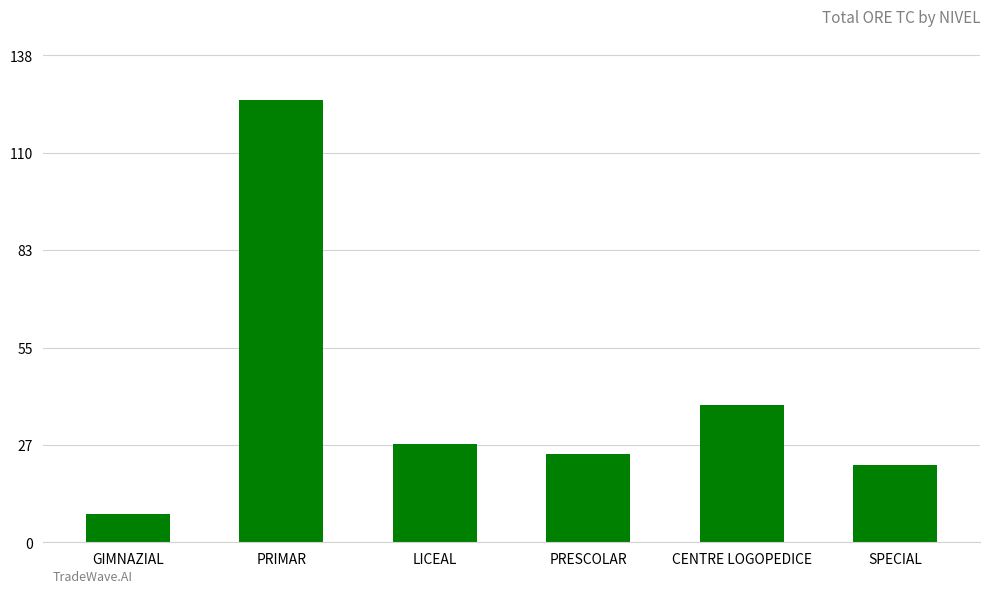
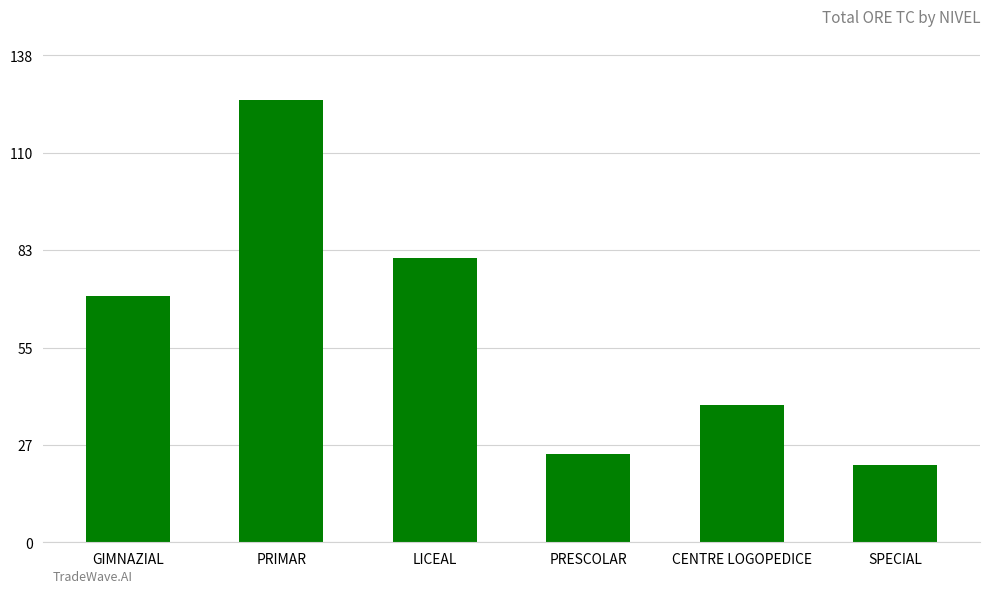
  {
-   "GIMNAZIAL": 8,
+   "GIMNAZIAL": 70,
    "PRIMAR": 126,
-   "LICEAL": 28,
+   "LICEAL": 81,
    "PRESCOLAR": 25,
    "CENTRE LOGOPEDICE": 39,
    "SPECIAL": 22
  }
